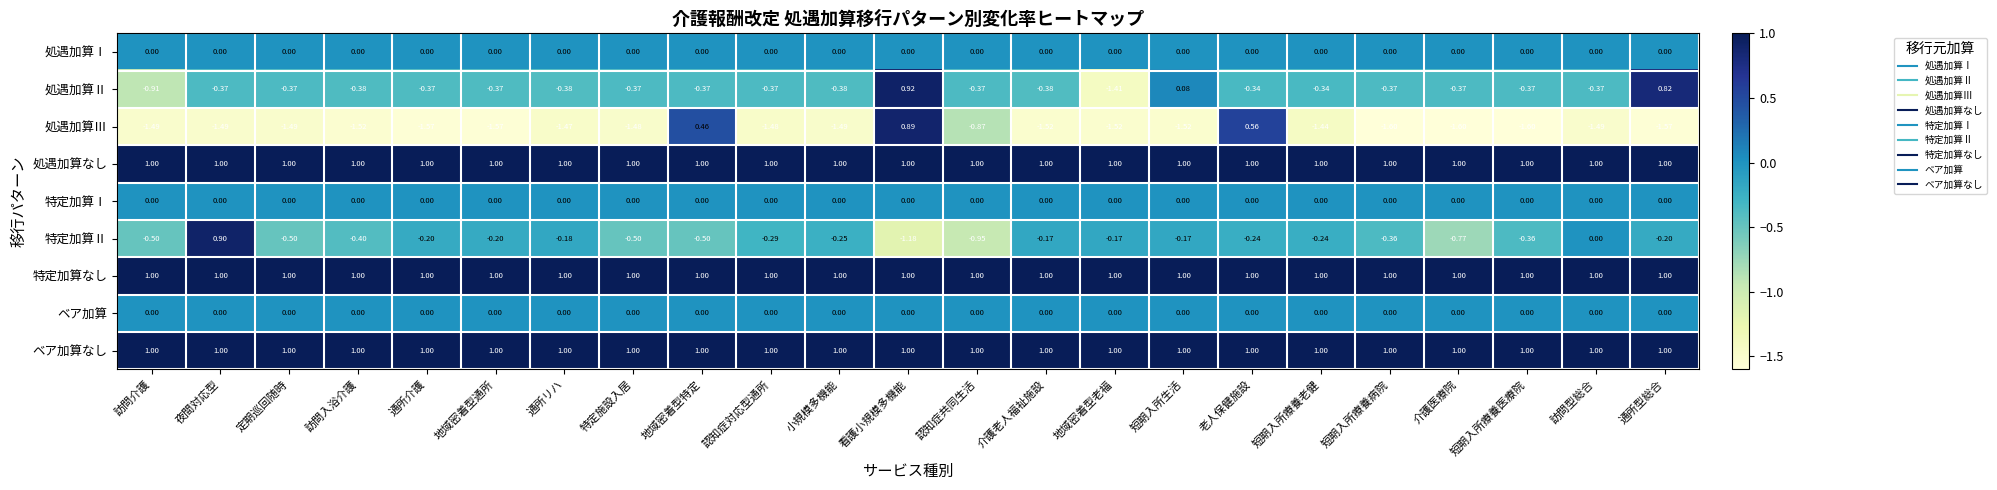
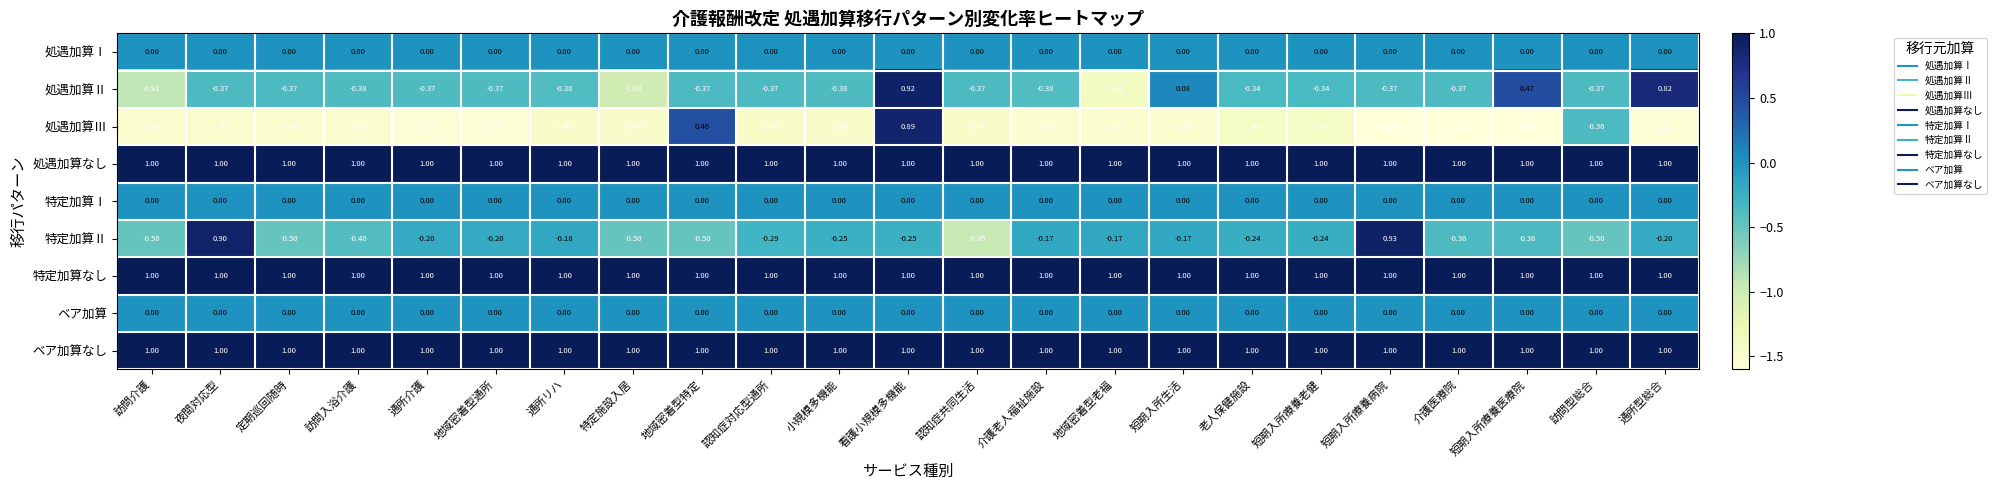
  {
    "処遇加算Ⅰ": {
      "訪問介護": 0.00,
      "夜間対応型": 0.00,
      "定期巡回随時": 0.00,
      "訪問入浴介護": 0.00,
      "通所介護": 0.00,
      "地域密着型通所": 0.00,
      "通所リハ": 0.00,
      "特定施設入居": 0.00,
      "地域密着型特定": 0.00,
      "認知症対応型通所": 0.00,
      "小規模多機能": 0.00,
      "看護小規模多機能": 0.00,
      "認知症共同生活": 0.00,
      "介護老人福祉施設": 0.00,
      "地域密着型老福": 0.00,
      "短期入所生活": 0.00,
      "老人保健施設": 0.00,
      "短期入所療養老健": 0.00,
      "短期入所療養病院": 0.00,
      "介護医療院": 0.00,
      "短期入所療養医療院": 0.00,
      "訪問型総合": 0.00,
      "通所型総合": 0.00
    },
    "処遇加算Ⅱ": {
      "訪問介護": -0.91,
      "夜間対応型": -0.37,
      "定期巡回随時": -0.37,
      "訪問入浴介護": -0.38,
      "通所介護": -0.37,
      "地域密着型通所": -0.37,
      "通所リハ": -0.38,
-     "特定施設入居": -0.37,
+     "特定施設入居": -1.03,
      "地域密着型特定": -0.37,
      "認知症対応型通所": -0.37,
      "小規模多機能": -0.38,
      "看護小規模多機能": 0.92,
      "認知症共同生活": -0.37,
      "介護老人福祉施設": -0.38,
      "地域密着型老福": -1.41,
      "短期入所生活": 0.08,
      "老人保健施設": -0.34,
      "短期入所療養老健": -0.34,
      "短期入所療養病院": -0.37,
      "介護医療院": -0.37,
-     "短期入所療養医療院": -0.37,
+     "短期入所療養医療院": 0.47,
      "訪問型総合": -0.37,
      "通所型総合": 0.82
    },
    "処遇加算Ⅲ": {
      "訪問介護": -1.49,
      "夜間対応型": -1.49,
      "定期巡回随時": -1.49,
      "通所リハ": -1.47,
      "特定施設入居": -1.48,
      "地域密着型特定": 0.46,
      "認知症対応型通所": -1.48,
      "小規模多機能": -1.49,
      "看護小規模多機能": 0.89,
-     "認知症共同生活": -0.87,
+     "認知症共同生活": -1.47,
      "介護老人福祉施設": -1.52,
      "地域密着型老福": -1.52,
      "短期入所生活": -1.52,
-     "老人保健施設": 0.56,
+     "老人保健施設": -1.44,
      "短期入所療養老健": -1.44,
-     "訪問型総合": -1.49
+     "訪問型総合": -0.36
    },
    "処遇加算なし": {
      "訪問介護": 1.00,
      "夜間対応型": 1.00,
      "定期巡回随時": 1.00,
      "訪問入浴介護": 1.00,
      "通所介護": 1.00,
      "地域密着型通所": 1.00,
      "通所リハ": 1.00,
      "特定施設入居": 1.00,
      "地域密着型特定": 1.00,
      "認知症対応型通所": 1.00,
      "小規模多機能": 1.00,
      "看護小規模多機能": 1.00,
      "認知症共同生活": 1.00,
      "介護老人福祉施設": 1.00,
      "地域密着型老福": 1.00,
      "短期入所生活": 1.00,
      "老人保健施設": 1.00,
      "短期入所療養老健": 1.00,
      "短期入所療養病院": 1.00,
      "介護医療院": 1.00,
      "短期入所療養医療院": 1.00,
      "訪問型総合": 1.00,
      "通所型総合": 1.00
    },
    "特定加算Ⅰ": {
      "訪問介護": 0.00,
      "夜間対応型": 0.00,
      "定期巡回随時": 0.00,
      "訪問入浴介護": 0.00,
      "通所介護": 0.00,
      "地域密着型通所": 0.00,
      "通所リハ": 0.00,
      "特定施設入居": 0.00,
      "地域密着型特定": 0.00,
      "認知症対応型通所": 0.00,
      "小規模多機能": 0.00,
      "看護小規模多機能": 0.00,
      "認知症共同生活": 0.00,
      "介護老人福祉施設": 0.00,
      "地域密着型老福": 0.00,
      "短期入所生活": 0.00,
      "老人保健施設": 0.00,
      "短期入所療養老健": 0.00,
      "短期入所療養病院": 0.00,
      "介護医療院": 0.00,
      "短期入所療養医療院": 0.00,
      "訪問型総合": 0.00,
      "通所型総合": 0.00
    },
    "特定加算Ⅱ": {
      "訪問介護": -0.50,
      "夜間対応型": 0.90,
      "定期巡回随時": -0.50,
      "訪問入浴介護": -0.40,
      "通所介護": -0.20,
      "地域密着型通所": -0.20,
      "通所リハ": -0.18,
      "特定施設入居": -0.50,
      "地域密着型特定": -0.50,
      "認知症対応型通所": -0.29,
      "小規模多機能": -0.25,
-     "看護小規模多機能": -1.18,
+     "看護小規模多機能": -0.25,
      "認知症共同生活": -0.95,
      "介護老人福祉施設": -0.17,
      "地域密着型老福": -0.17,
      "短期入所生活": -0.17,
      "老人保健施設": -0.24,
      "短期入所療養老健": -0.24,
-     "短期入所療養病院": -0.36,
-     "介護医療院": -0.77,
+     "短期入所療養病院": 0.93,
+     "介護医療院": -0.36,
      "短期入所療養医療院": -0.36,
-     "訪問型総合": 0.00,
+     "訪問型総合": -0.50,
      "通所型総合": -0.20
    },
    "特定加算なし": {
      "訪問介護": 1.00,
      "夜間対応型": 1.00,
      "定期巡回随時": 1.00,
      "訪問入浴介護": 1.00,
      "通所介護": 1.00,
      "地域密着型通所": 1.00,
      "通所リハ": 1.00,
      "特定施設入居": 1.00,
      "地域密着型特定": 1.00,
      "認知症対応型通所": 1.00,
      "小規模多機能": 1.00,
      "看護小規模多機能": 1.00,
      "認知症共同生活": 1.00,
      "介護老人福祉施設": 1.00,
      "地域密着型老福": 1.00,
      "短期入所生活": 1.00,
      "老人保健施設": 1.00,
      "短期入所療養老健": 1.00,
      "短期入所療養病院": 1.00,
      "介護医療院": 1.00,
      "短期入所療養医療院": 1.00,
      "訪問型総合": 1.00,
      "通所型総合": 1.00
    },
    "ベア加算": {
      "訪問介護": 0.00,
      "夜間対応型": 0.00,
      "定期巡回随時": 0.00,
      "訪問入浴介護": 0.00,
      "通所介護": 0.00,
      "地域密着型通所": 0.00,
      "通所リハ": 0.00,
      "特定施設入居": 0.00,
      "地域密着型特定": 0.00,
      "認知症対応型通所": 0.00,
      "小規模多機能": 0.00,
      "看護小規模多機能": 0.00,
      "認知症共同生活": 0.00,
      "介護老人福祉施設": 0.00,
      "地域密着型老福": 0.00,
      "短期入所生活": 0.00,
      "老人保健施設": 0.00,
      "短期入所療養老健": 0.00,
      "短期入所療養病院": 0.00,
      "介護医療院": 0.00,
      "短期入所療養医療院": 0.00,
      "訪問型総合": 0.00,
      "通所型総合": 0.00
    },
    "ベア加算なし": {
      "訪問介護": 1.00,
      "夜間対応型": 1.00,
      "定期巡回随時": 1.00,
      "訪問入浴介護": 1.00,
      "通所介護": 1.00,
      "地域密着型通所": 1.00,
      "通所リハ": 1.00,
      "特定施設入居": 1.00,
      "地域密着型特定": 1.00,
      "認知症対応型通所": 1.00,
      "小規模多機能": 1.00,
      "看護小規模多機能": 1.00,
      "認知症共同生活": 1.00,
      "介護老人福祉施設": 1.00,
      "地域密着型老福": 1.00,
      "短期入所生活": 1.00,
      "老人保健施設": 1.00,
      "短期入所療養老健": 1.00,
      "短期入所療養病院": 1.00,
      "介護医療院": 1.00,
      "短期入所療養医療院": 1.00,
      "訪問型総合": 1.00,
      "通所型総合": 1.00
    }
  }
